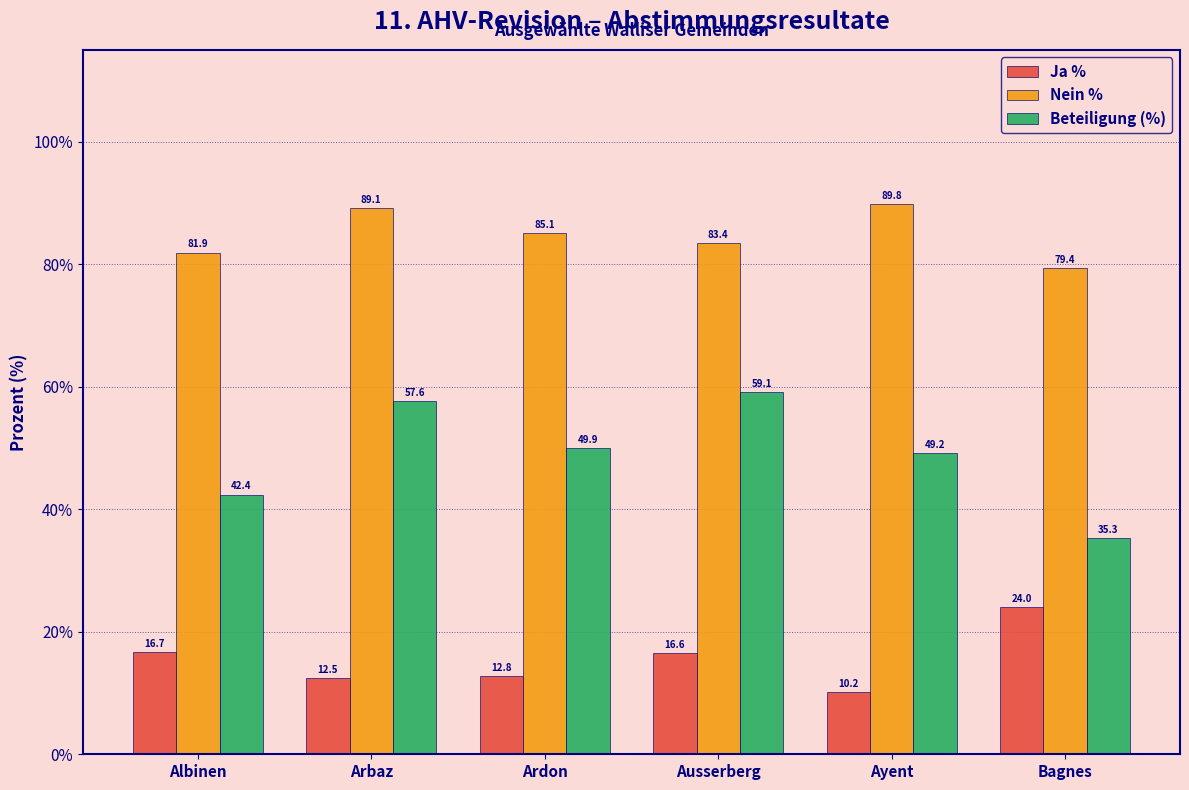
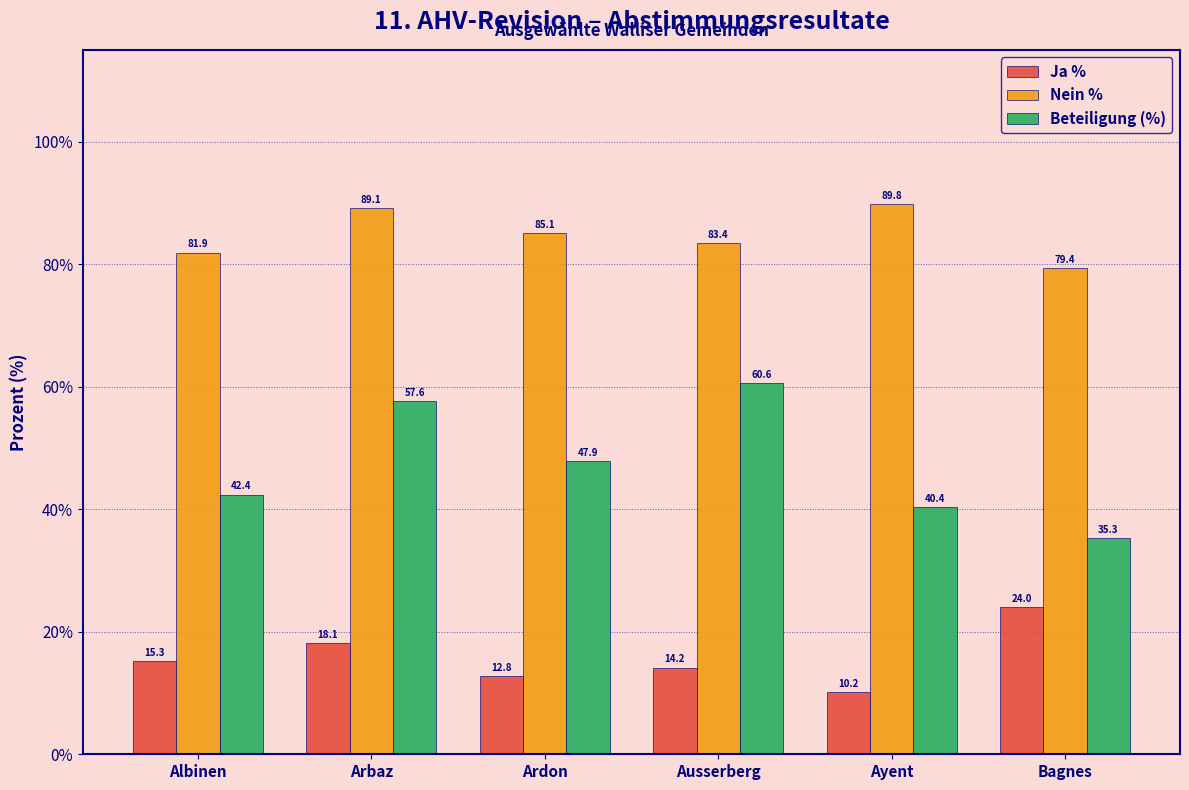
  {
    "Ja %": {
-     "Albinen": 16.7,
-     "Arbaz": 12.5,
+     "Albinen": 15.3,
+     "Arbaz": 18.1,
      "Ardon": 12.8,
-     "Ausserberg": 16.6,
+     "Ausserberg": 14.2,
      "Ayent": 10.2,
      "Bagnes": 24.0
    },
    "Nein %": {
      "Albinen": 81.9,
      "Arbaz": 89.1,
      "Ardon": 85.1,
      "Ausserberg": 83.4,
      "Ayent": 89.8,
      "Bagnes": 79.4
    },
    "Beteiligung (%)": {
      "Albinen": 42.4,
      "Arbaz": 57.6,
-     "Ardon": 49.9,
-     "Ausserberg": 59.1,
-     "Ayent": 49.2,
+     "Ardon": 47.9,
+     "Ausserberg": 60.6,
+     "Ayent": 40.4,
      "Bagnes": 35.3
    }
  }
